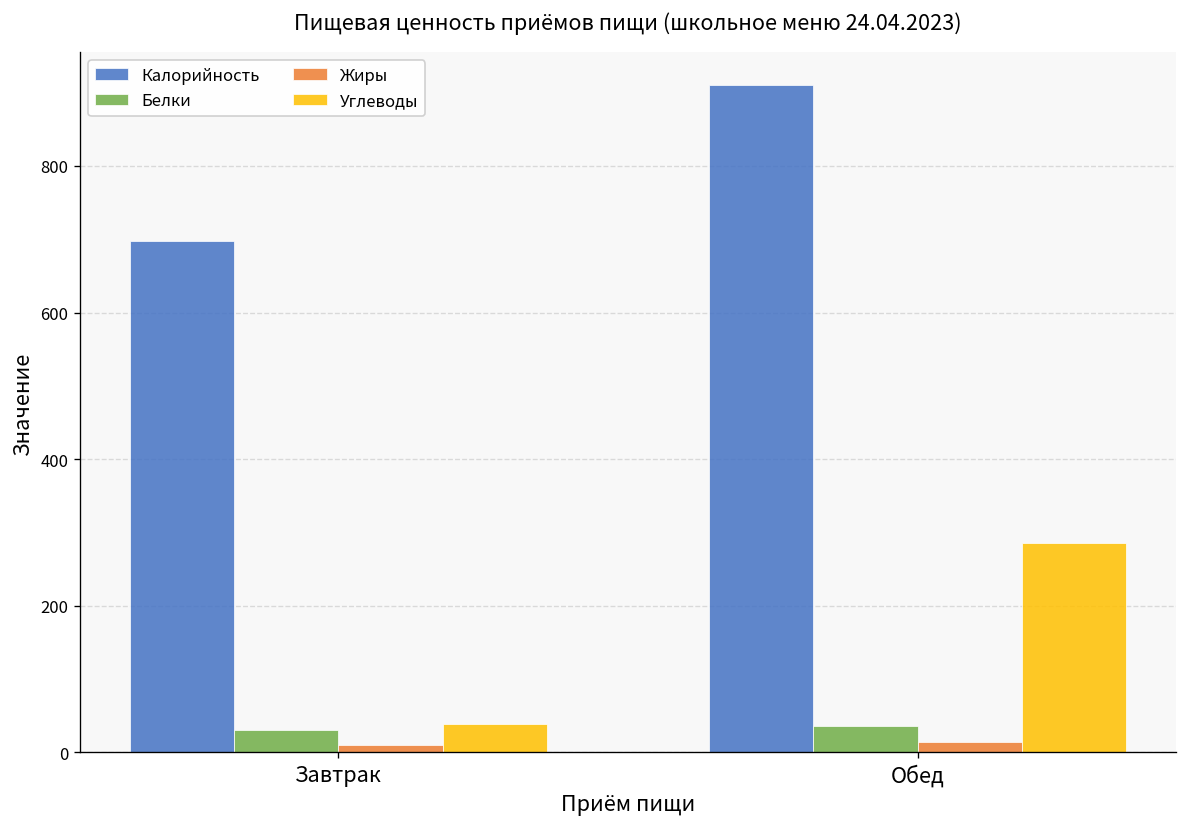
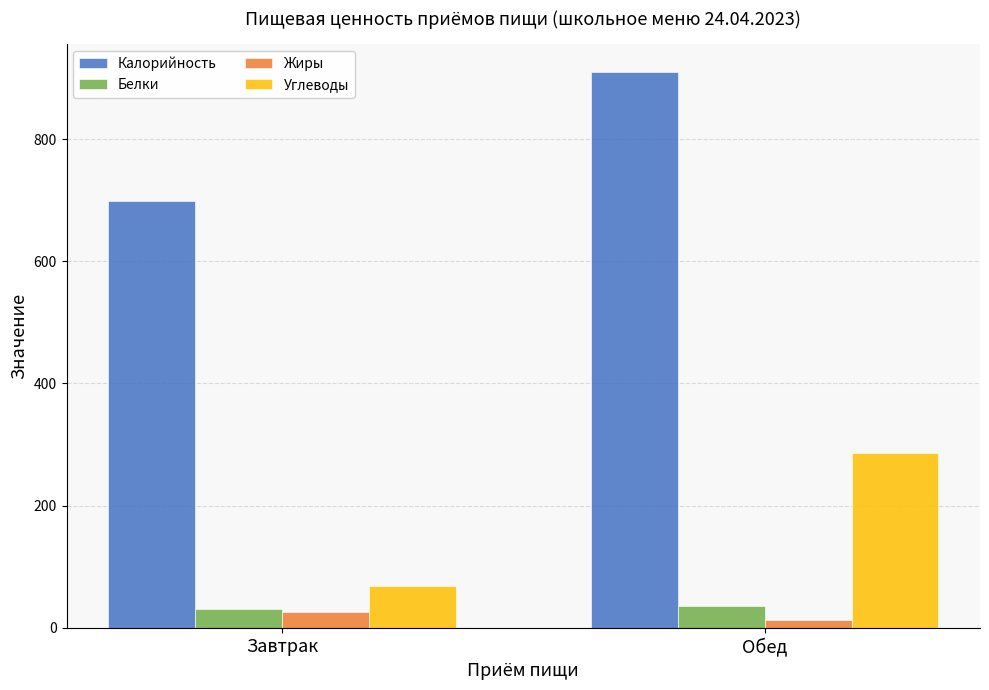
  {
    "Калорийность": {
      "Завтрак": 700,
      "Обед": 910
    },
    "Белки": {
      "Завтрак": 30,
      "Обед": 40
    },
    "Жиры": {
-     "Завтрак": 10,
+     "Завтрак": 30,
      "Обед": 10
    },
    "Углеводы": {
-     "Завтрак": 40,
+     "Завтрак": 70,
      "Обед": 290
    }
  }
